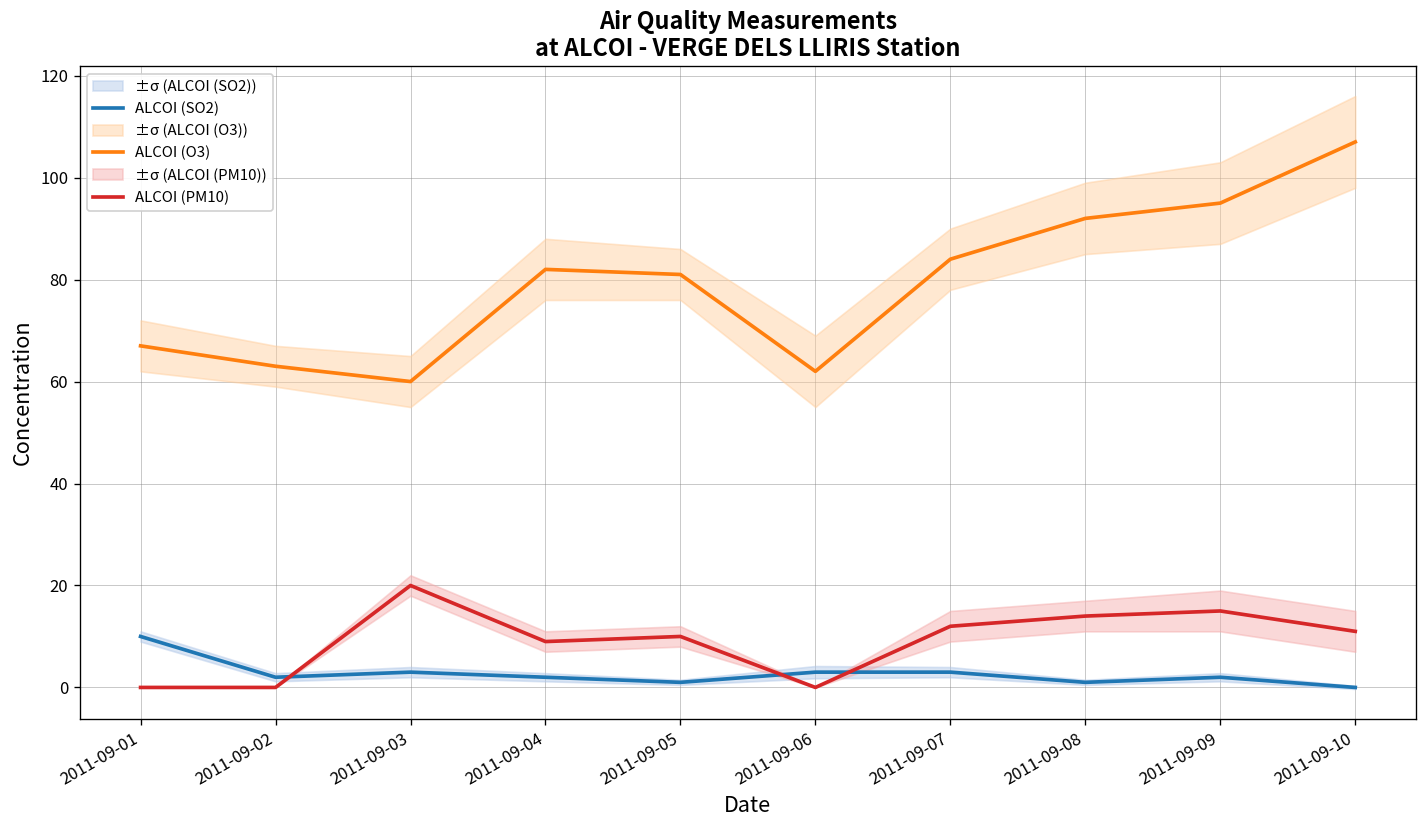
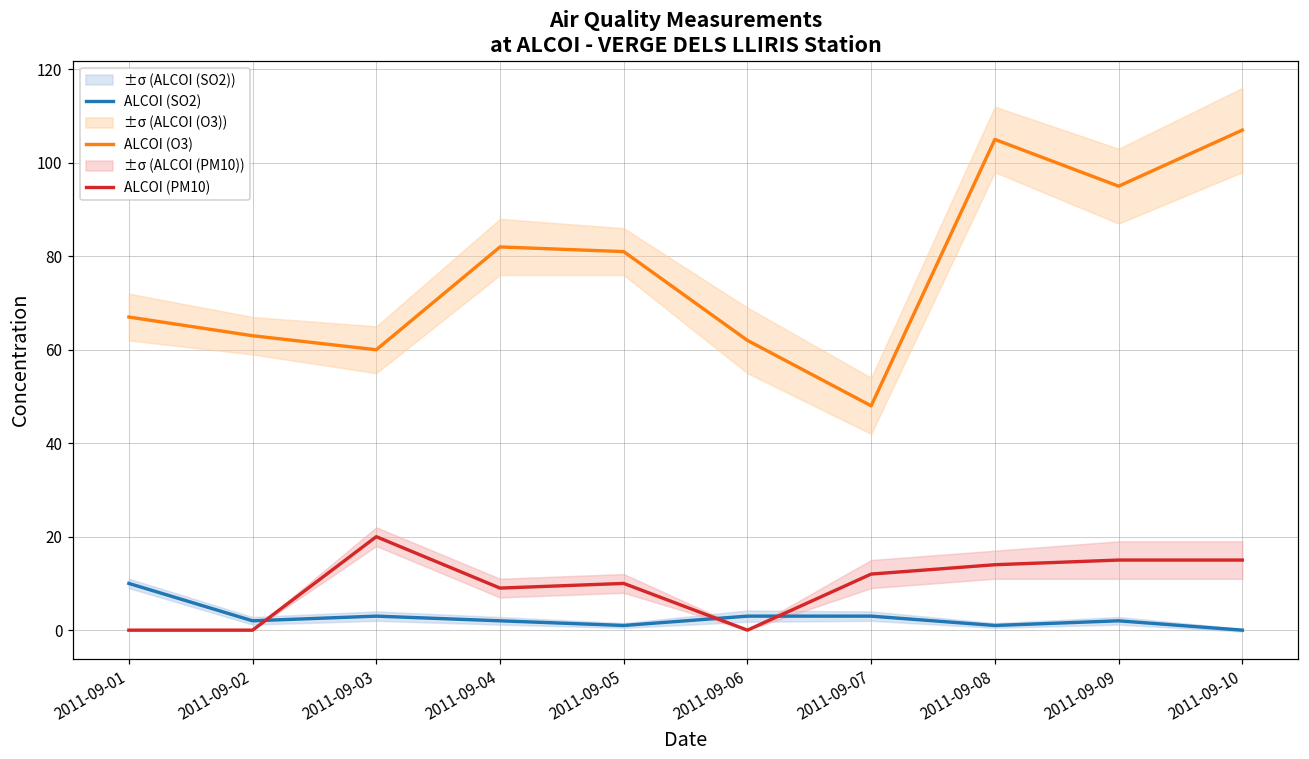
  {
    "ALCOI (SO2)": {
      "2011-09-01": 10,
      "2011-09-02": 2,
      "2011-09-03": 3,
      "2011-09-04": 2,
      "2011-09-06": 3,
      "2011-09-07": 3,
      "2011-09-09": 2
    },
    "ALCOI (O3)": {
      "2011-09-01": 67,
      "2011-09-02": 63,
      "2011-09-03": 60,
      "2011-09-04": 82,
      "2011-09-05": 81,
      "2011-09-06": 62,
-     "2011-09-07": 84,
-     "2011-09-08": 92,
+     "2011-09-07": 48,
+     "2011-09-08": 105,
      "2011-09-09": 95,
      "2011-09-10": 107
    },
    "ALCOI (PM10)": {
      "2011-09-03": 20,
      "2011-09-04": 9,
      "2011-09-05": 10,
      "2011-09-07": 12,
      "2011-09-08": 14,
      "2011-09-09": 15,
-     "2011-09-10": 11
+     "2011-09-10": 15
    }
  }
